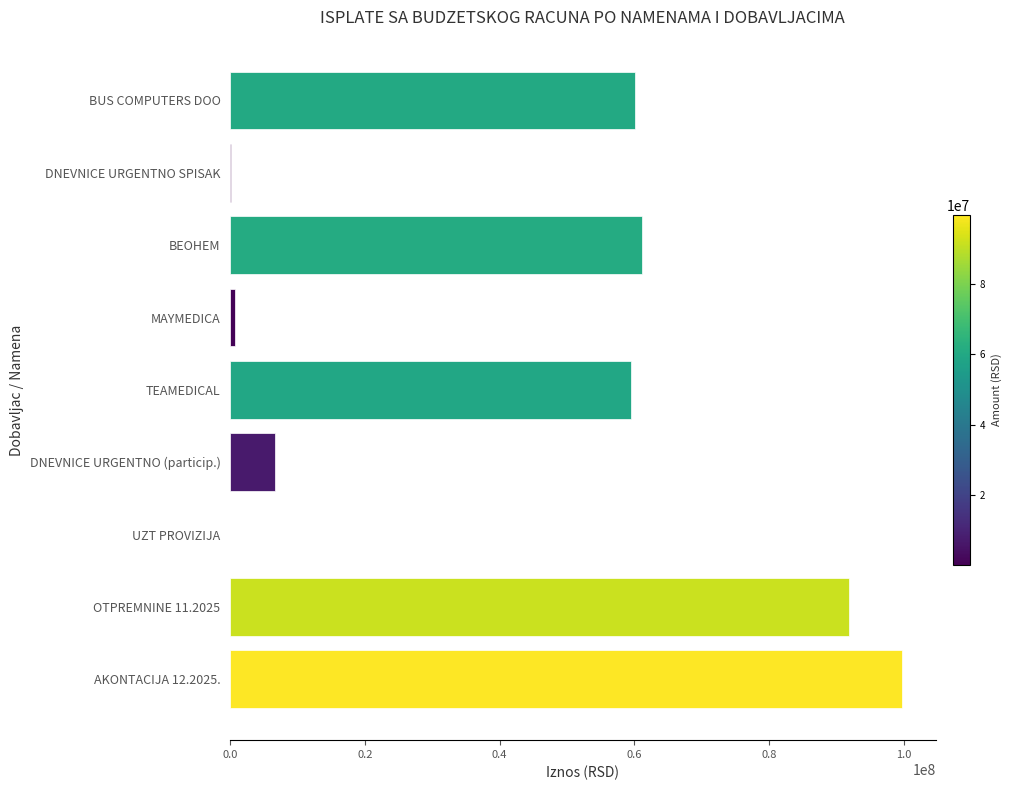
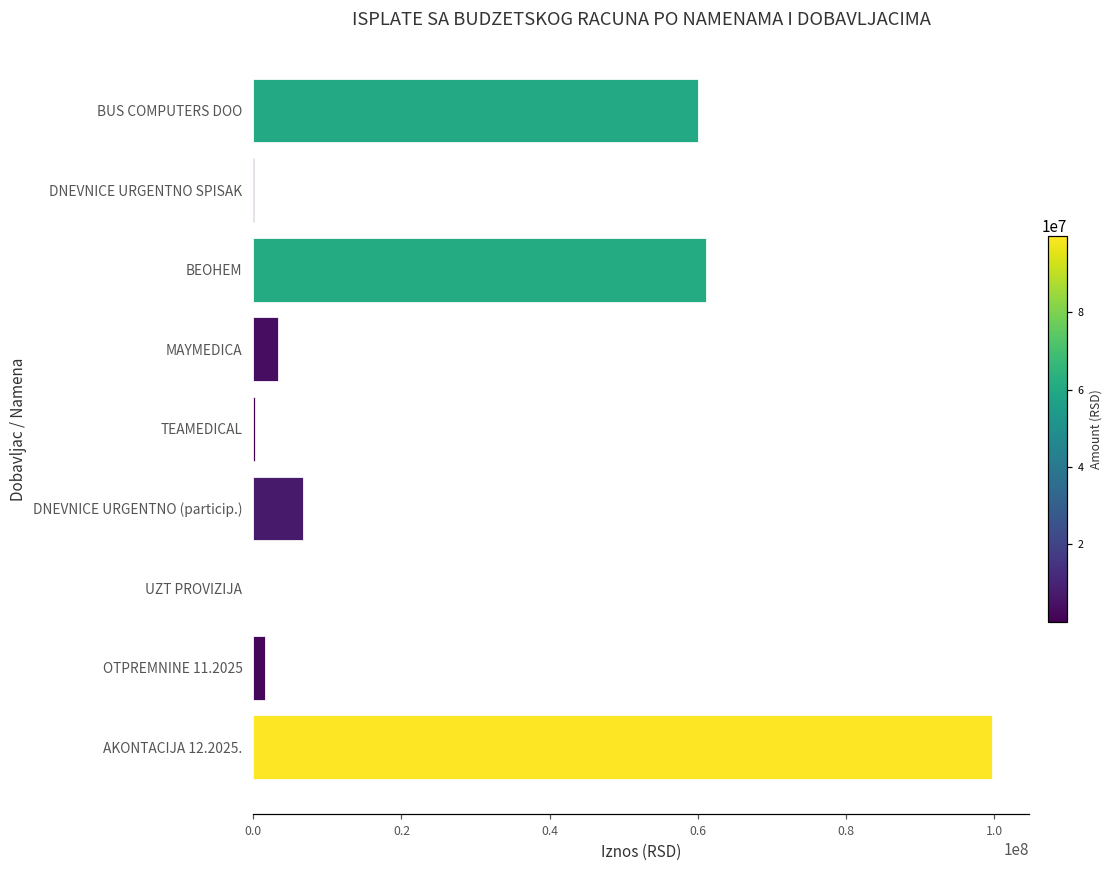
  {
    "BUS COMPUTERS DOO": 60000000,
    "BEOHEM": 61000000,
-   "MAYMEDICA": 1000000,
-   "TEAMEDICAL": 59000000,
+   "MAYMEDICA": 3000000,
+   "TEAMEDICAL": 0,
    "DNEVNICE URGENTNO (particip.)": 7000000,
-   "OTPREMNINE 11.2025": 92000000,
+   "OTPREMNINE 11.2025": 2000000,
    "AKONTACIJA 12.2025.": 100000000
  }
